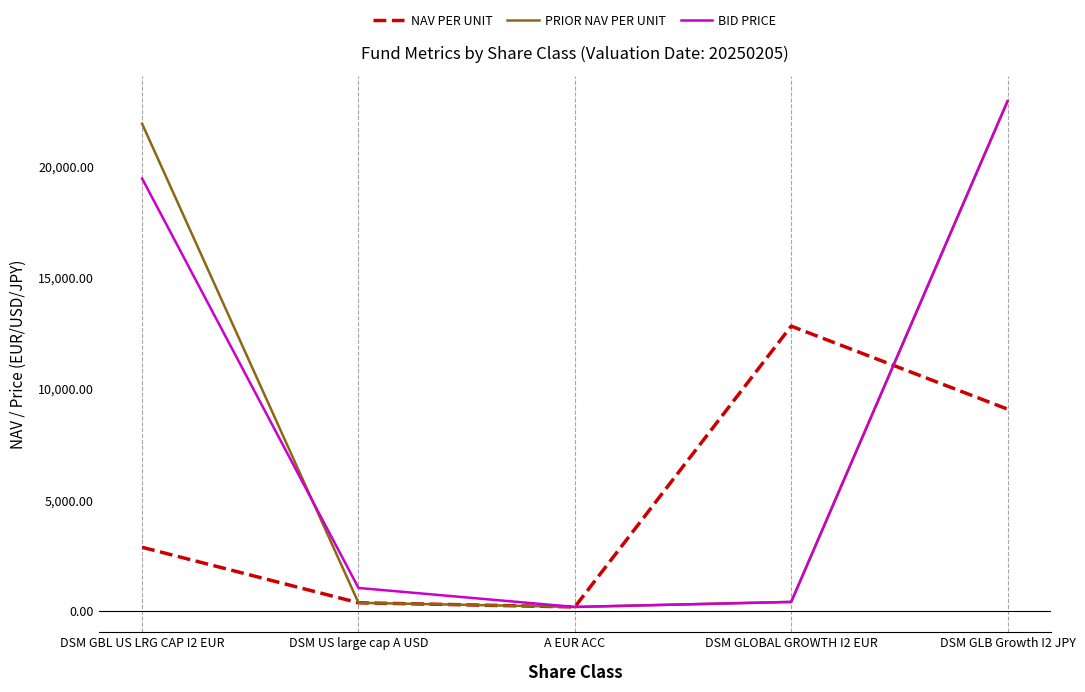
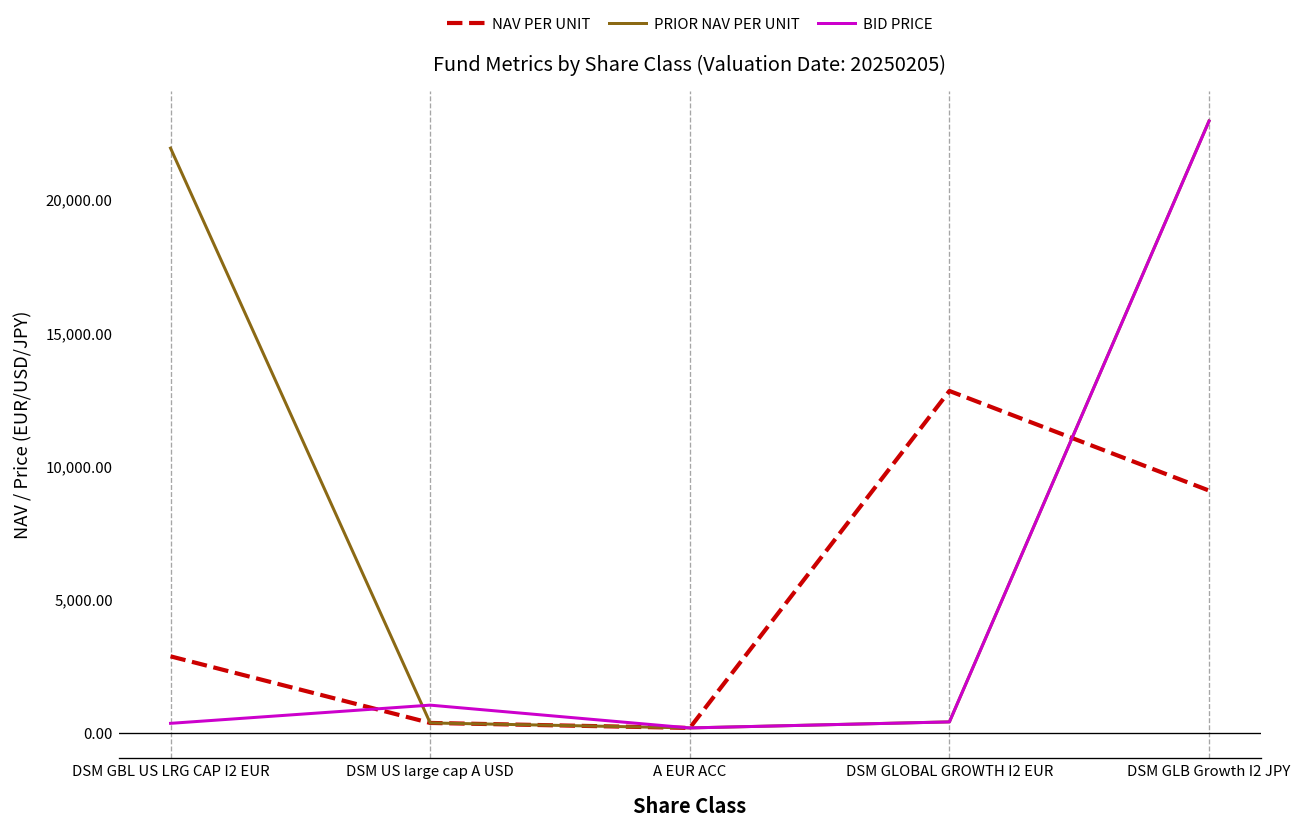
  {
    "NAV PER UNIT": {
      "DSM GBL US LRG CAP I2 EUR": "2,900",
      "DSM GLOBAL GROWTH I2 EUR": "12,800",
      "DSM GLB Growth I2 JPY": "9,100"
    },
    "PRIOR NAV PER UNIT": {
      "DSM GBL US LRG CAP I2 EUR": "21,900"
    },
    "BID PRICE": {
-     "DSM GBL US LRG CAP I2 EUR": "19,500",
+     "DSM GBL US LRG CAP I2 EUR": "400",
      "DSM US large cap A USD": "1,000"
    }
  }
